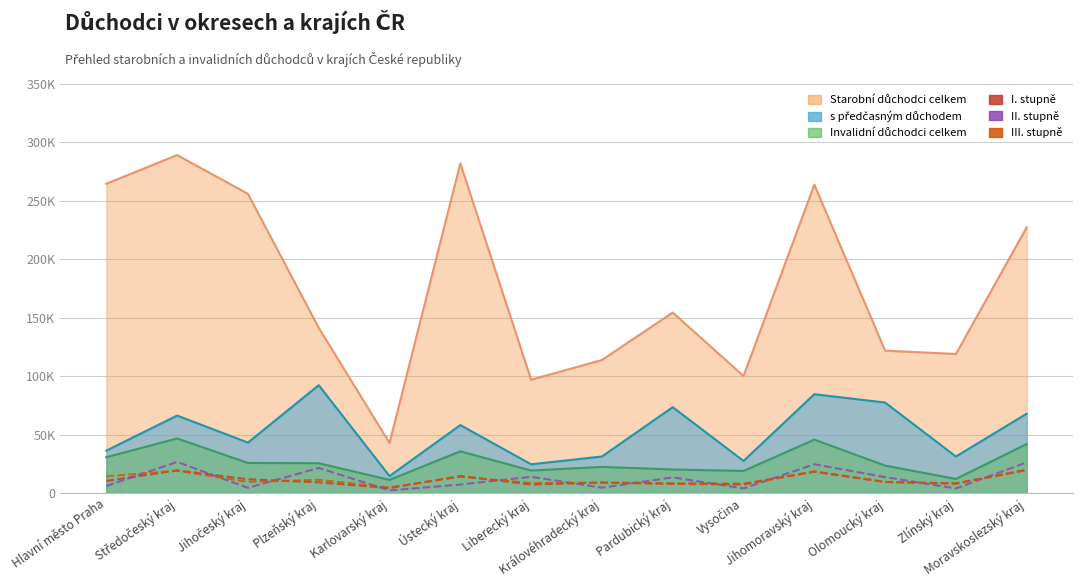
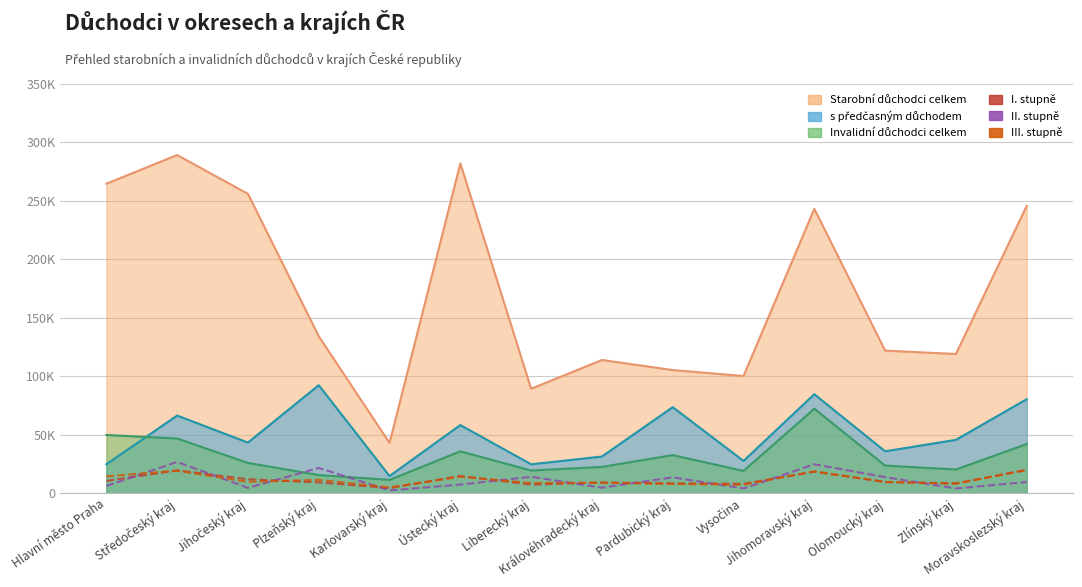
  {
    "Starobní důchodci celkem": {
      "Hlavní město Praha": 265000,
      "Středočeský kraj": 289000,
      "Jihočeský kraj": 256000,
-     "Plzeňský kraj": 141000,
+     "Plzeňský kraj": 134000,
      "Karlovarský kraj": 43000,
      "Ústecký kraj": 282000,
-     "Liberecký kraj": 97000,
+     "Liberecký kraj": 89000,
      "Královéhradecký kraj": 114000,
-     "Pardubický kraj": 154000,
+     "Pardubický kraj": 105000,
      "Vysočina": 100000,
-     "Jihomoravský kraj": 264000,
+     "Jihomoravský kraj": 243000,
      "Olomoucký kraj": 122000,
      "Zlínský kraj": 119000,
-     "Moravskoslezský kraj": 227000
+     "Moravskoslezský kraj": 246000
    },
    "s předčasným důchodem": {
-     "Hlavní město Praha": 36000,
+     "Hlavní město Praha": 25000,
      "Středočeský kraj": 66000,
      "Jihočeský kraj": 43000,
      "Plzeňský kraj": 92000,
      "Karlovarský kraj": 15000,
      "Ústecký kraj": 58000,
      "Liberecký kraj": 25000,
      "Královéhradecký kraj": 31000,
      "Pardubický kraj": 73000,
      "Vysočina": 27000,
      "Jihomoravský kraj": 85000,
-     "Olomoucký kraj": 77000,
-     "Zlínský kraj": 31000,
-     "Moravskoslezský kraj": 68000
+     "Olomoucký kraj": 36000,
+     "Zlínský kraj": 45000,
+     "Moravskoslezský kraj": 80000
    },
    "Invalidní důchodci celkem": {
-     "Hlavní město Praha": 31000,
+     "Hlavní město Praha": 50000,
      "Středočeský kraj": 47000,
      "Jihočeský kraj": 26000,
-     "Plzeňský kraj": 25000,
+     "Plzeňský kraj": 15000,
      "Karlovarský kraj": 11000,
      "Ústecký kraj": 36000,
      "Liberecký kraj": 19000,
      "Královéhradecký kraj": 22000,
-     "Pardubický kraj": 20000,
+     "Pardubický kraj": 32000,
      "Vysočina": 19000,
-     "Jihomoravský kraj": 46000,
+     "Jihomoravský kraj": 72000,
      "Olomoucký kraj": 23000,
-     "Zlínský kraj": 12000,
+     "Zlínský kraj": 20000,
      "Moravskoslezský kraj": 42000
    },
    "II. stupně": {
      "Hlavní město Praha": 6000,
      "Středočeský kraj": 27000,
      "Jihočeský kraj": 4000,
      "Plzeňský kraj": 21000,
      "Ústecký kraj": 7000,
      "Liberecký kraj": 14000,
      "Královéhradecký kraj": 5000,
      "Pardubický kraj": 13000,
      "Vysočina": 4000,
      "Jihomoravský kraj": 25000,
      "Olomoucký kraj": 14000,
      "Zlínský kraj": 4000,
-     "Moravskoslezský kraj": 26000
+     "Moravskoslezský kraj": 9000
    }
  }
